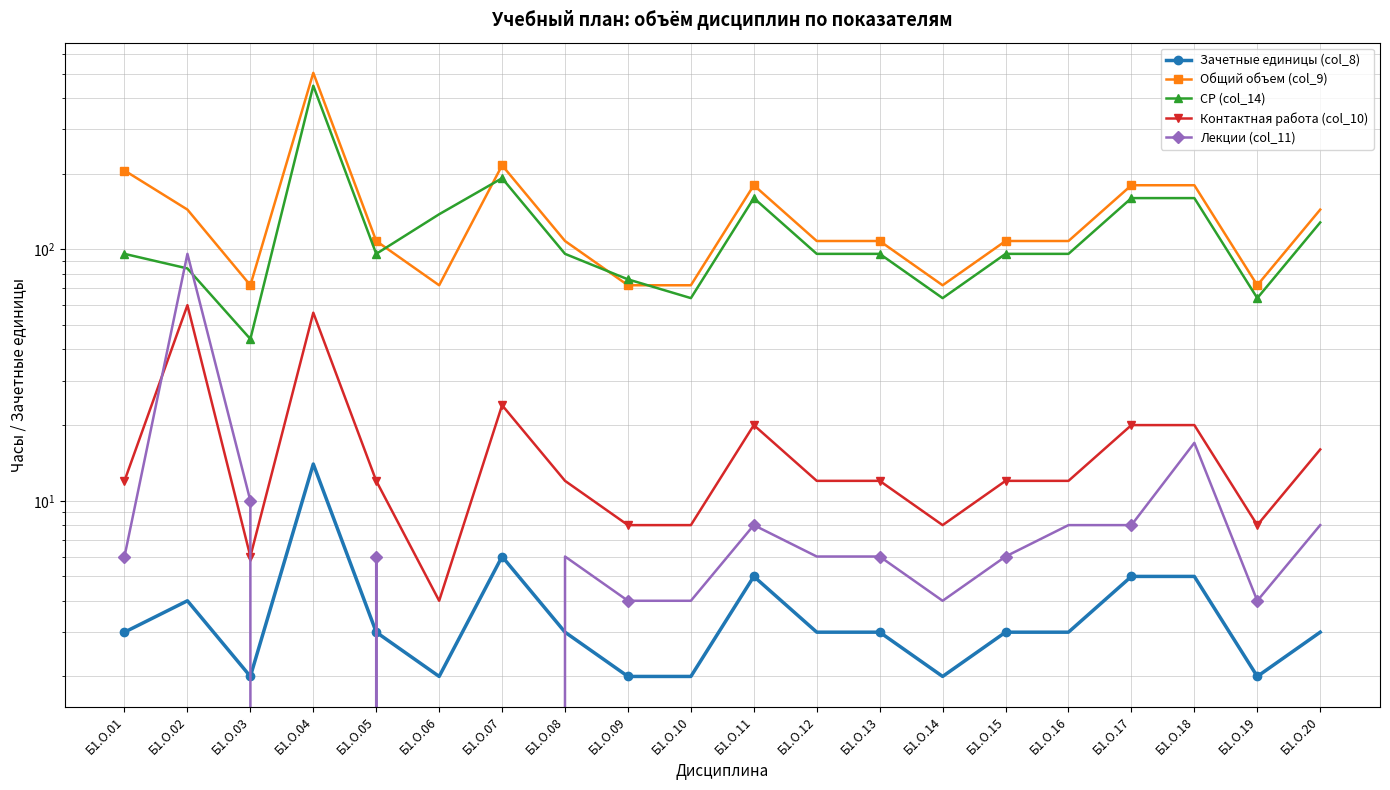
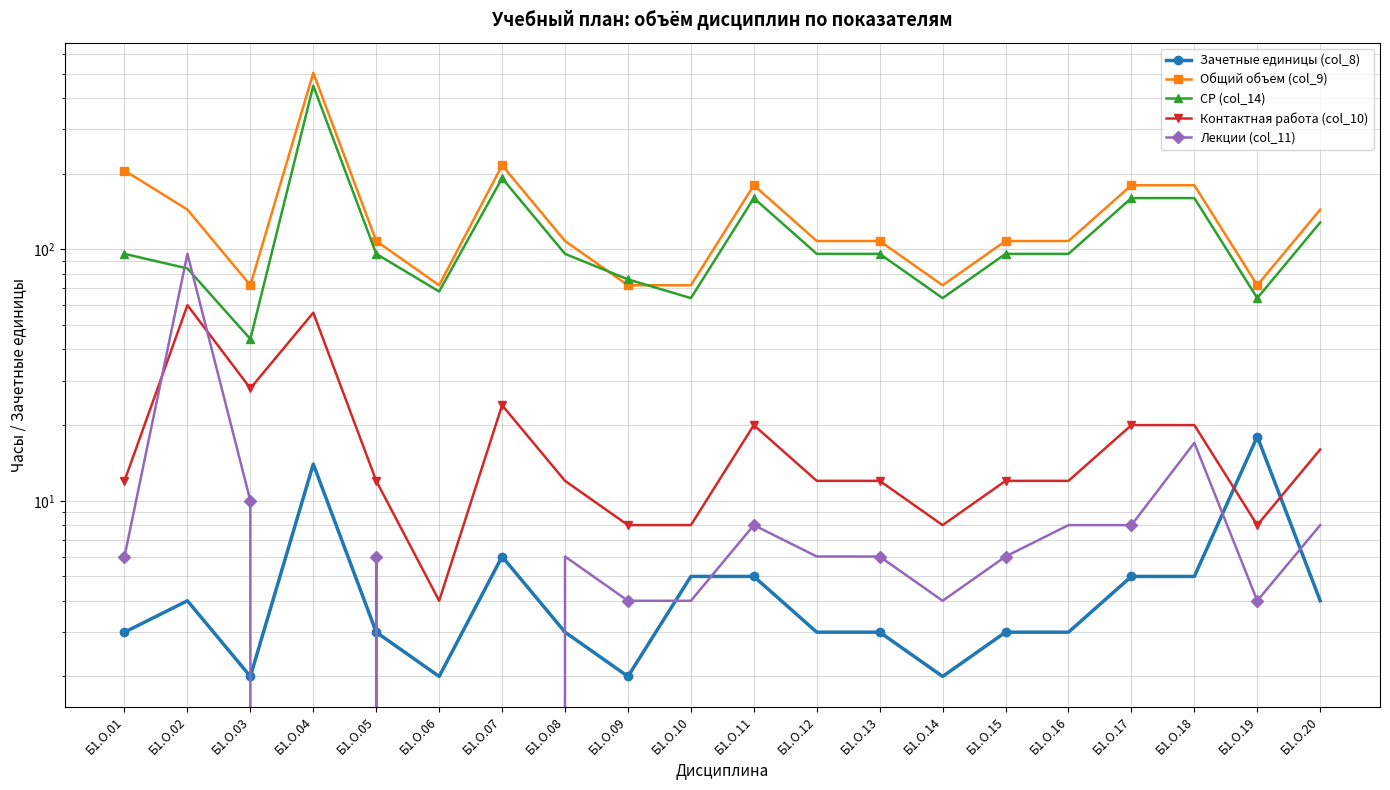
  {
    "Зачетные единицы (col_8)": {
      "Б1.О.01": 3,
      "Б1.О.02": 4,
      "Б1.О.03": 2,
      "Б1.О.04": 14,
      "Б1.О.05": 3,
      "Б1.О.06": 2,
      "Б1.О.07": 6,
      "Б1.О.08": 3,
      "Б1.О.09": 2,
-     "Б1.О.10": 2,
+     "Б1.О.10": 5,
      "Б1.О.11": 5,
      "Б1.О.12": 3,
      "Б1.О.13": 3,
      "Б1.О.14": 2,
      "Б1.О.15": 3,
      "Б1.О.16": 3,
      "Б1.О.17": 5,
      "Б1.О.18": 5,
-     "Б1.О.19": 2,
-     "Б1.О.20": 3
+     "Б1.О.19": 18,
+     "Б1.О.20": 4
    },
    "Общий объем (col_9)": {
      "Б1.О.01": 210,
      "Б1.О.02": 140,
      "Б1.О.03": 72,
      "Б1.О.04": 500,
      "Б1.О.05": 108,
      "Б1.О.06": 72,
      "Б1.О.07": 220,
      "Б1.О.08": 108,
      "Б1.О.09": 72,
      "Б1.О.10": 72,
      "Б1.О.11": 180,
      "Б1.О.12": 108,
      "Б1.О.13": 108,
      "Б1.О.14": 72,
      "Б1.О.15": 108,
      "Б1.О.16": 108,
      "Б1.О.17": 180,
      "Б1.О.18": 180,
      "Б1.О.19": 72,
      "Б1.О.20": 140
    },
    "СР (col_14)": {
      "Б1.О.01": 96,
      "Б1.О.02": 84,
      "Б1.О.03": 44,
      "Б1.О.04": 450,
      "Б1.О.05": 96,
-     "Б1.О.06": 140,
+     "Б1.О.06": 68,
      "Б1.О.07": 190,
      "Б1.О.08": 96,
      "Б1.О.09": 76,
      "Б1.О.10": 64,
      "Б1.О.11": 160,
      "Б1.О.12": 96,
      "Б1.О.13": 96,
      "Б1.О.14": 64,
      "Б1.О.15": 96,
      "Б1.О.16": 96,
      "Б1.О.17": 160,
      "Б1.О.18": 160,
      "Б1.О.19": 64,
      "Б1.О.20": 130
    },
    "Контактная работа (col_10)": {
      "Б1.О.01": 12,
      "Б1.О.02": 60,
-     "Б1.О.03": 6,
+     "Б1.О.03": 28,
      "Б1.О.04": 56,
      "Б1.О.05": 12,
      "Б1.О.06": 4,
      "Б1.О.07": 24,
      "Б1.О.08": 12,
      "Б1.О.09": 8,
      "Б1.О.10": 8,
      "Б1.О.11": 20,
      "Б1.О.12": 12,
      "Б1.О.13": 12,
      "Б1.О.14": 8,
      "Б1.О.15": 12,
      "Б1.О.16": 12,
      "Б1.О.17": 20,
      "Б1.О.18": 20,
      "Б1.О.19": 8,
      "Б1.О.20": 16
    },
    "Лекции (col_11)": {
      "Б1.О.01": 6,
      "Б1.О.02": 96,
      "Б1.О.03": 10,
      "Б1.О.05": 6,
      "Б1.О.08": 6,
      "Б1.О.09": 4,
      "Б1.О.10": 4,
      "Б1.О.11": 8,
      "Б1.О.12": 6,
      "Б1.О.13": 6,
      "Б1.О.14": 4,
      "Б1.О.15": 6,
      "Б1.О.16": 8,
      "Б1.О.17": 8,
      "Б1.О.18": 17,
      "Б1.О.19": 4,
      "Б1.О.20": 8
    }
  }
